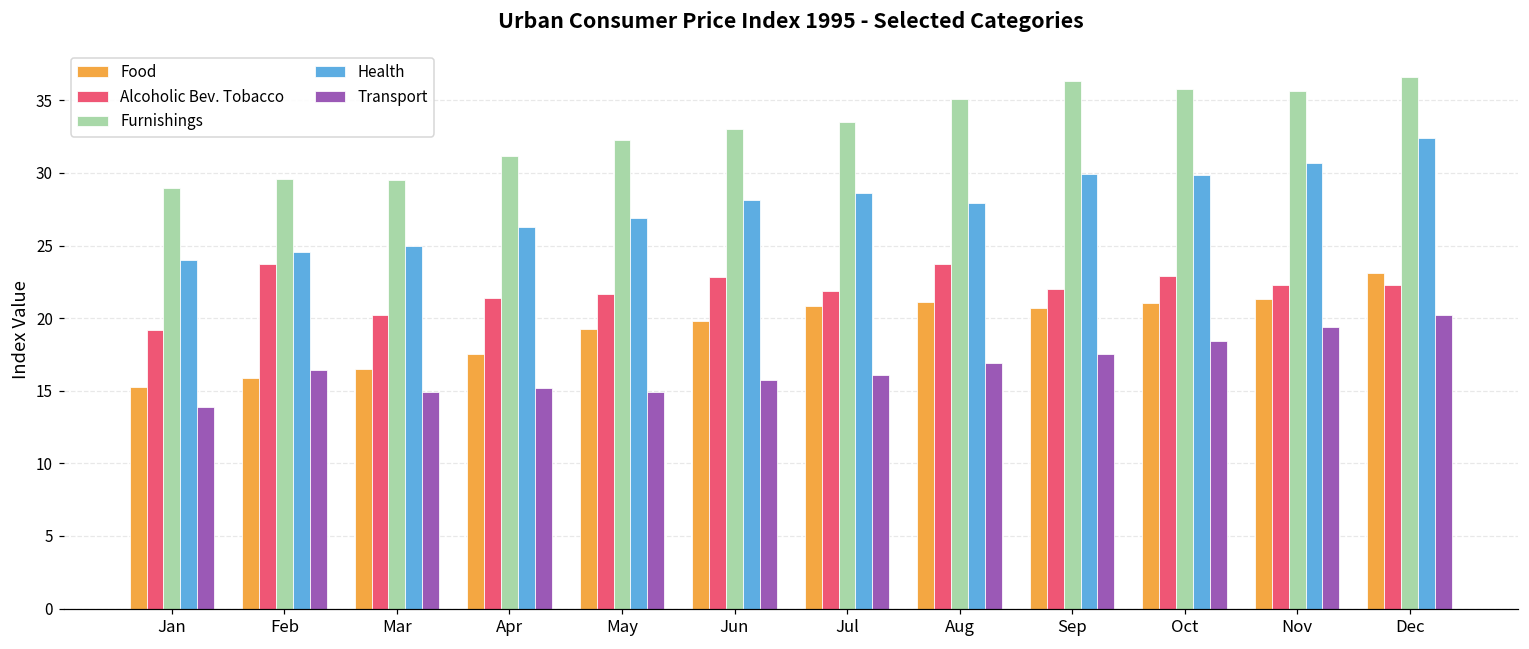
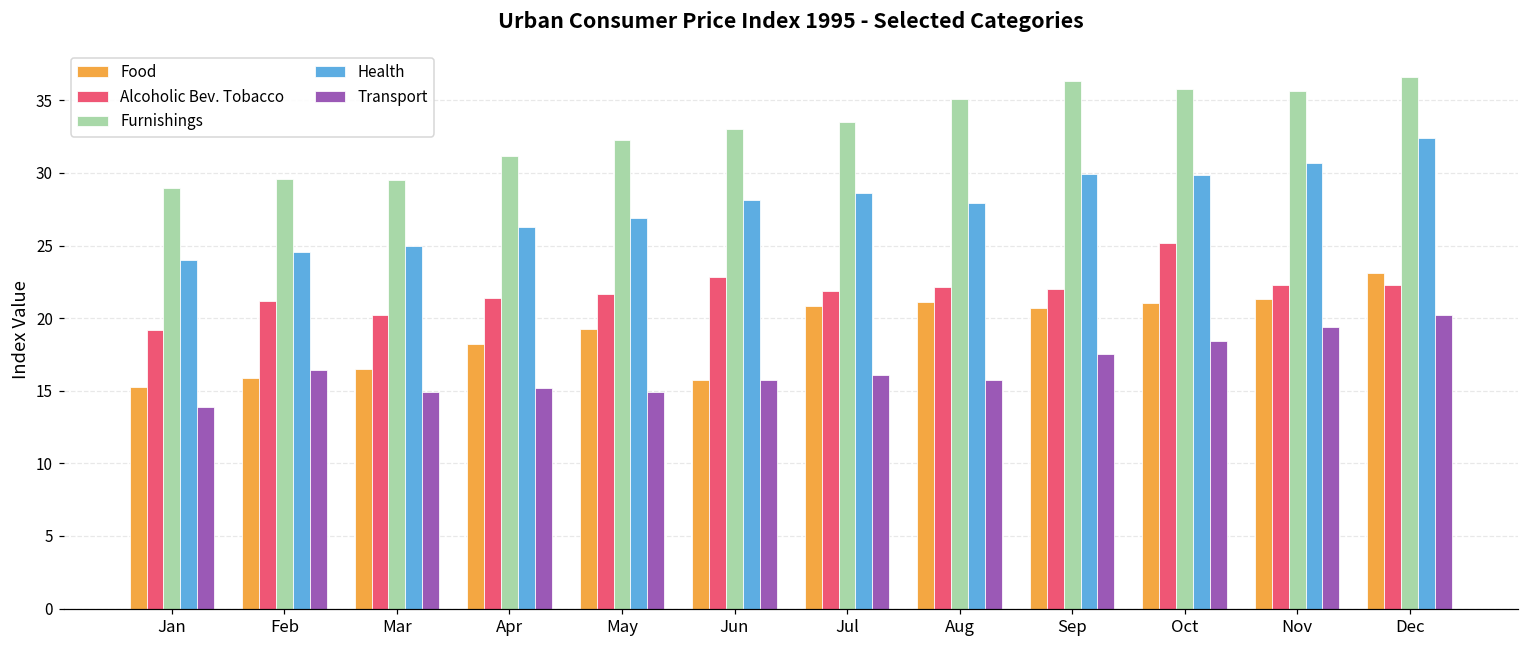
  {
    "Food": {
      "Jan": 15.2,
      "Feb": 15.9,
      "Mar": 16.5,
-     "Apr": 17.5,
+     "Apr": 18.2,
      "May": 19.2,
-     "Jun": 19.8,
+     "Jun": 15.7,
      "Jul": 20.9,
      "Aug": 21.1,
      "Sep": 20.7,
      "Oct": 21.0,
      "Nov": 21.3,
      "Dec": 23.1
    },
    "Alcoholic Bev. Tobacco": {
      "Jan": 19.2,
-     "Feb": 23.7,
+     "Feb": 21.2,
      "Mar": 20.2,
      "Apr": 21.4,
      "May": 21.6,
      "Jun": 22.9,
      "Jul": 21.9,
-     "Aug": 23.7,
+     "Aug": 22.1,
      "Sep": 22.0,
-     "Oct": 22.9,
+     "Oct": 25.2,
      "Nov": 22.3,
      "Dec": 22.3
    },
    "Furnishings": {
      "Jan": 28.9,
      "Feb": 29.6,
      "Mar": 29.5,
      "Apr": 31.1,
      "May": 32.3,
      "Jun": 33.0,
      "Jul": 33.5,
      "Aug": 35.1,
      "Sep": 36.4,
      "Oct": 35.8,
      "Nov": 35.6,
      "Dec": 36.6
    },
    "Health": {
      "Jan": 24.0,
      "Feb": 24.5,
      "Mar": 25.0,
      "Apr": 26.3,
      "May": 26.9,
      "Jun": 28.1,
      "Jul": 28.6,
      "Aug": 28.0,
      "Sep": 30.0,
      "Oct": 29.8,
      "Nov": 30.7,
      "Dec": 32.4
    },
    "Transport": {
      "Jan": 13.9,
      "Feb": 16.5,
      "Mar": 14.9,
      "Apr": 15.2,
      "May": 14.9,
      "Jun": 15.8,
      "Jul": 16.1,
-     "Aug": 16.9,
+     "Aug": 15.8,
      "Sep": 17.6,
      "Oct": 18.4,
      "Nov": 19.4,
      "Dec": 20.2
    }
  }
